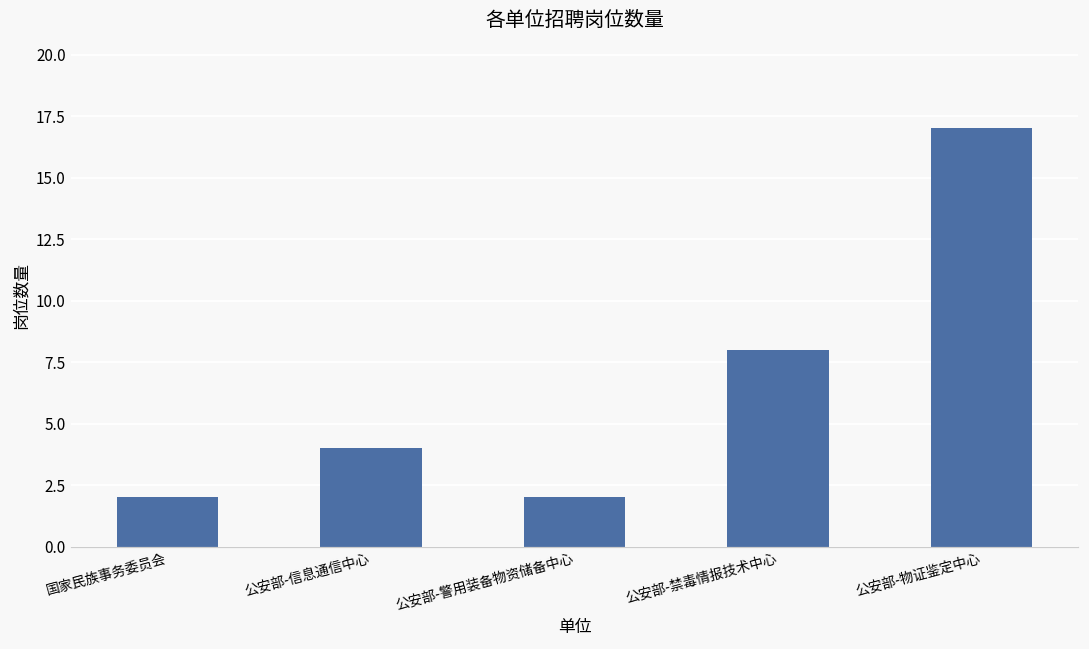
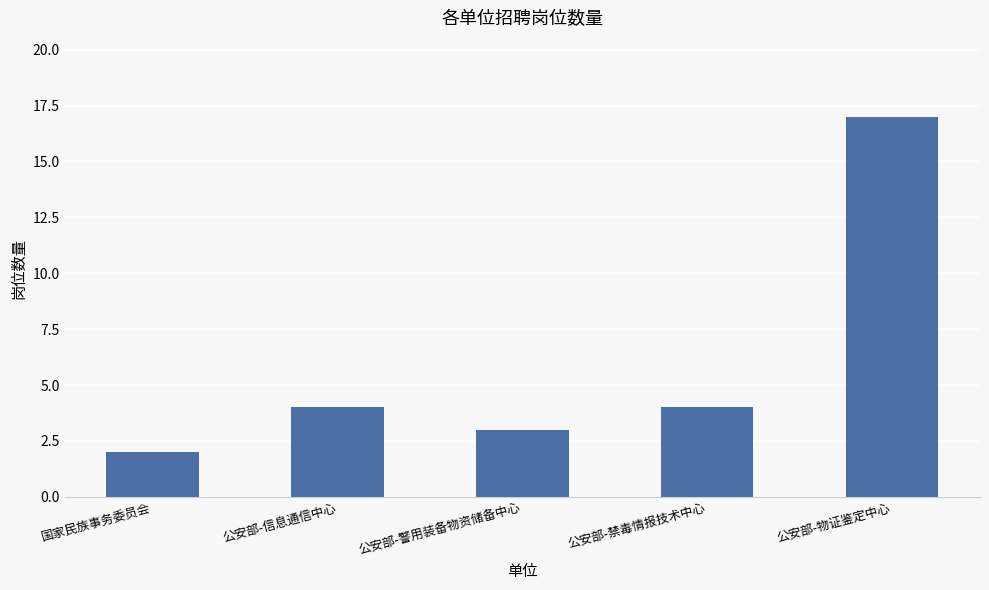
  {
    "国家民族事务委员会": 2,
    "公安部-信息通信中心": 4,
-   "公安部-警用装备物资储备中心": 2,
-   "公安部-禁毒情报技术中心": 8,
+   "公安部-警用装备物资储备中心": 3,
+   "公安部-禁毒情报技术中心": 4,
    "公安部-物证鉴定中心": 17
  }
